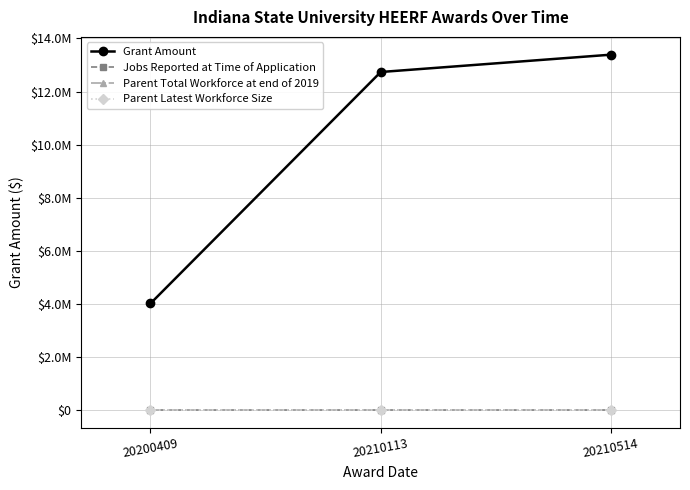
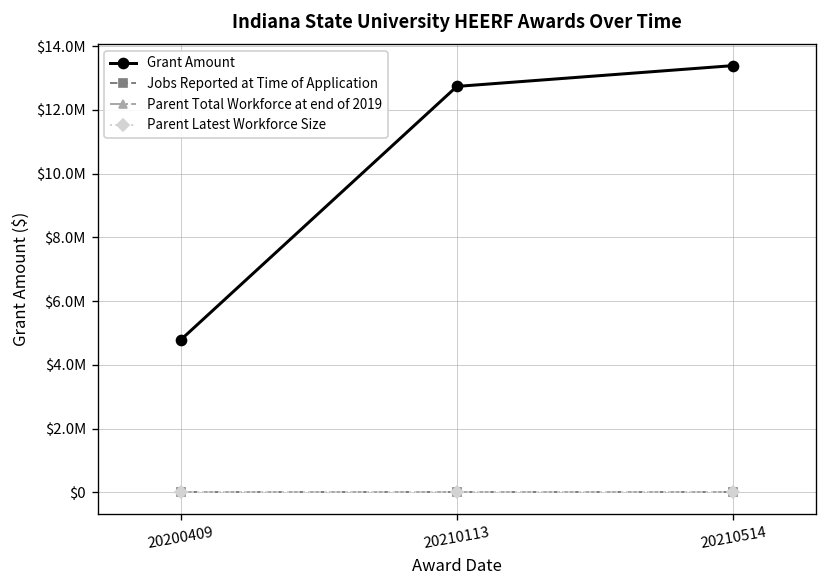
  {
    "Grant Amount": {
-     "20200409": "$4000000",
+     "20200409": "$4800000",
      "20210113": "$12700000",
      "20210514": "$13400000"
    },
    "Parent Latest Workforce Size": {
      "20200409": "$0",
      "20210113": "$0",
      "20210514": "$0"
    }
  }
